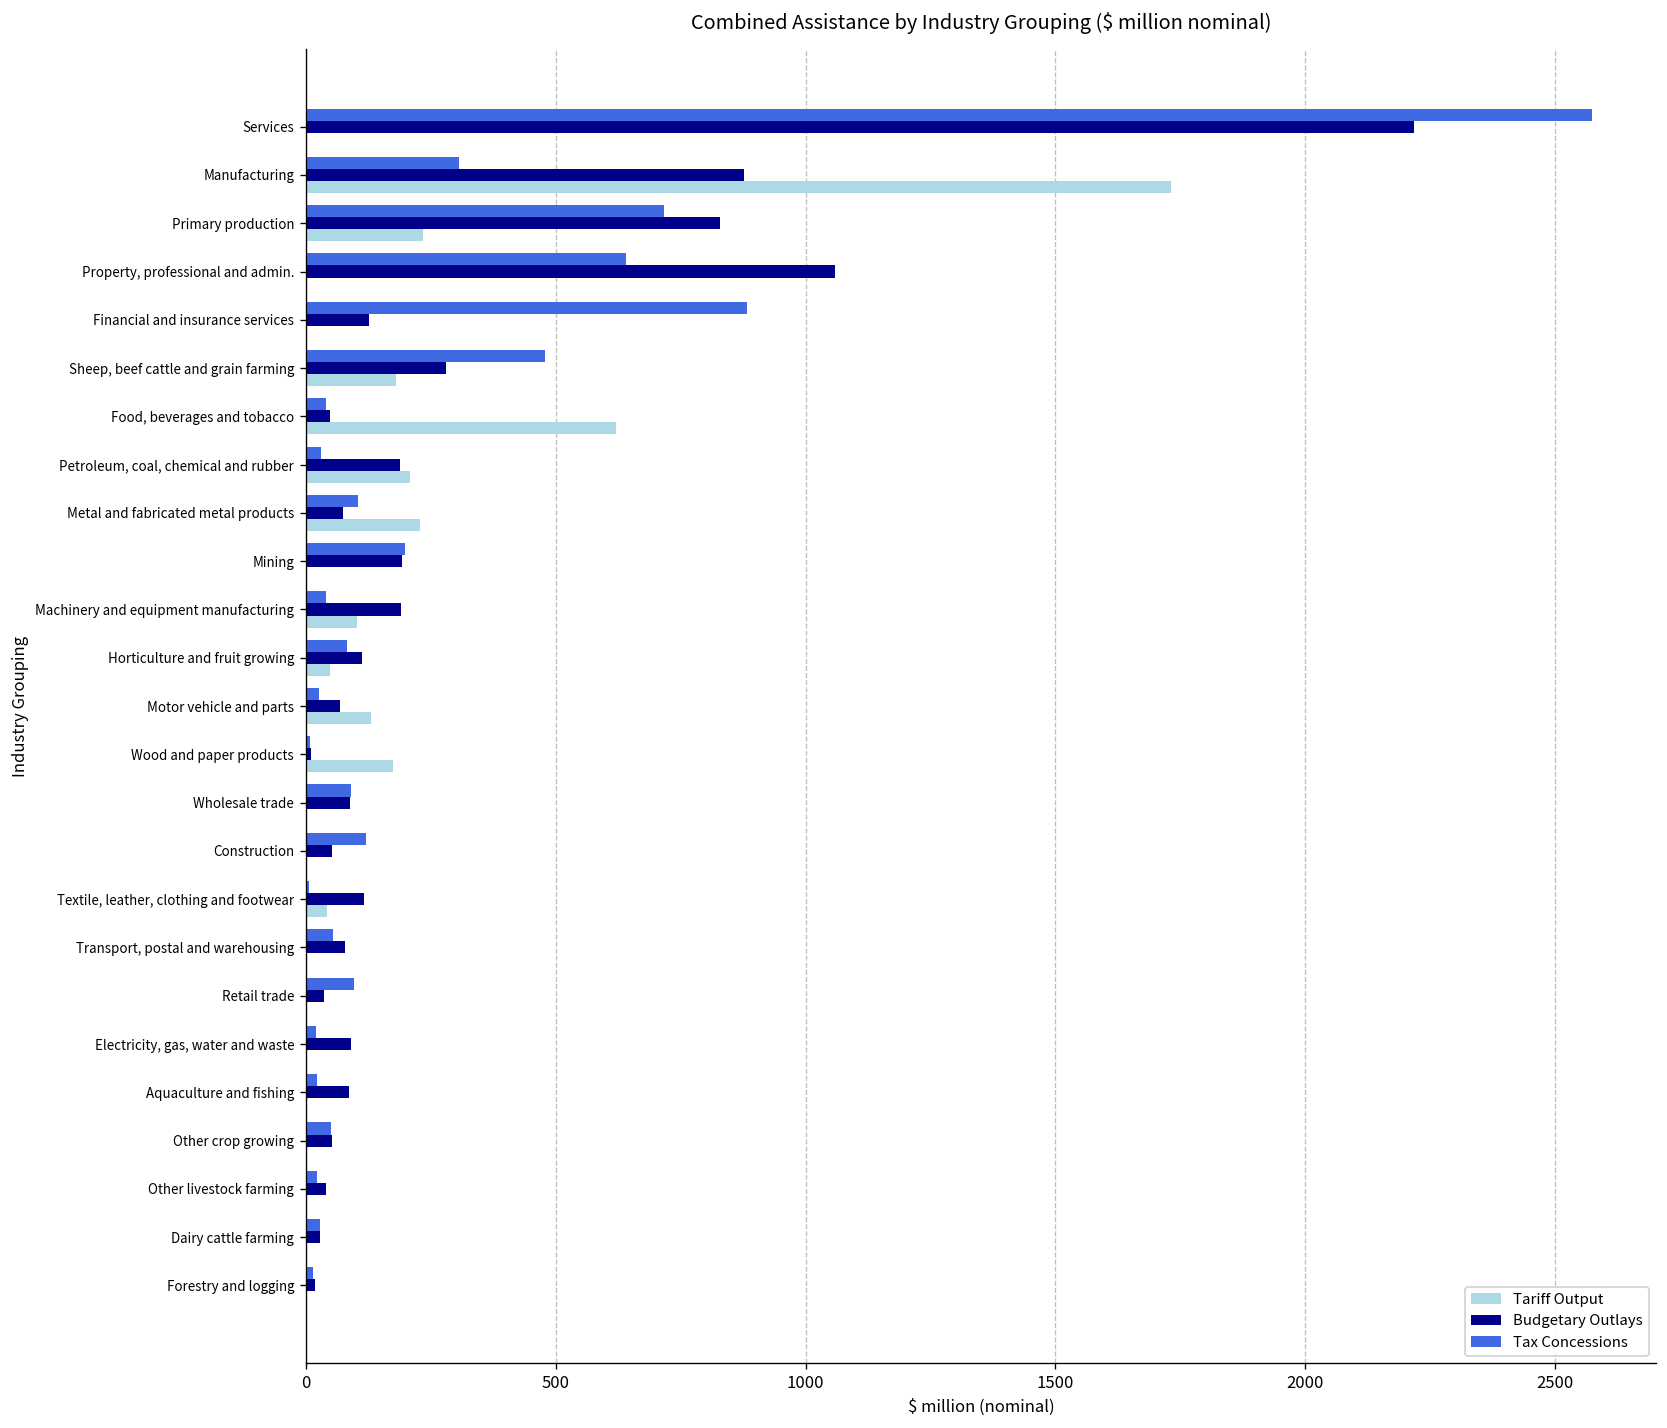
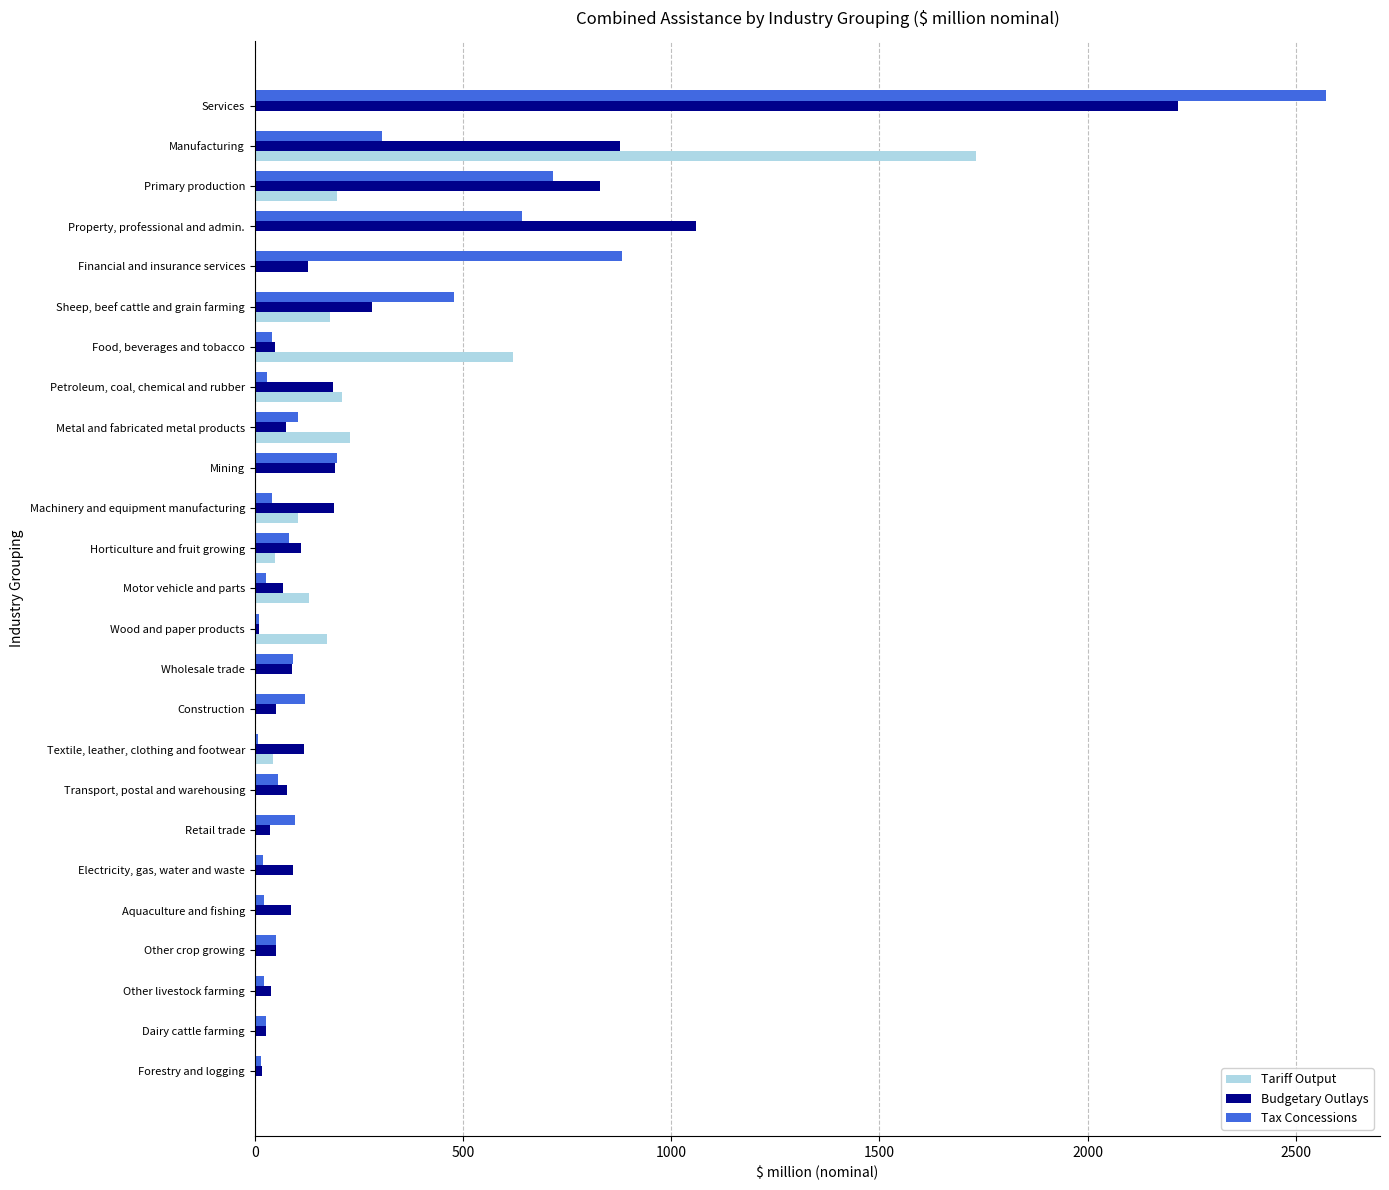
  {
    "Tariff Output": {
      "Services": 0,
      "Manufacturing": 1730,
-     "Primary production": 240,
+     "Primary production": 200,
      "Property, professional and admin.": 0,
      "Financial and insurance services": 0,
      "Sheep, beef cattle and grain farming": 180,
      "Food, beverages and tobacco": 620,
      "Petroleum, coal, chemical and rubber": 210,
      "Metal and fabricated metal products": 230,
      "Machinery and equipment manufacturing": 100,
      "Horticulture and fruit growing": 50,
      "Motor vehicle and parts": 130,
      "Wood and paper products": 170,
      "Wholesale trade": 0,
      "Construction": 0,
      "Textile, leather, clothing and footwear": 40,
      "Transport, postal and warehousing": 0,
      "Retail trade": 0,
      "Electricity, gas, water and waste": 0,
      "Other livestock farming": 0,
      "Dairy cattle farming": 0
    },
    "Budgetary Outlays": {
      "Services": 2220,
      "Manufacturing": 880,
      "Primary production": 830,
      "Property, professional and admin.": 1060,
      "Financial and insurance services": 130,
      "Sheep, beef cattle and grain farming": 280,
      "Food, beverages and tobacco": 50,
      "Petroleum, coal, chemical and rubber": 190,
      "Metal and fabricated metal products": 80,
      "Mining": 190,
      "Machinery and equipment manufacturing": 190,
      "Horticulture and fruit growing": 110,
      "Motor vehicle and parts": 70,
      "Wood and paper products": 10,
      "Wholesale trade": 90,
      "Construction": 50,
      "Textile, leather, clothing and footwear": 120,
      "Transport, postal and warehousing": 80,
      "Retail trade": 40,
      "Electricity, gas, water and waste": 90,
      "Aquaculture and fishing": 90,
      "Other crop growing": 50,
      "Other livestock farming": 40,
      "Dairy cattle farming": 30,
      "Forestry and logging": 20
    },
    "Tax Concessions": {
      "Services": 2570,
      "Manufacturing": 310,
      "Primary production": 720,
      "Property, professional and admin.": 640,
      "Financial and insurance services": 880,
      "Sheep, beef cattle and grain farming": 480,
      "Food, beverages and tobacco": 40,
      "Petroleum, coal, chemical and rubber": 30,
      "Metal and fabricated metal products": 100,
      "Mining": 200,
      "Machinery and equipment manufacturing": 40,
      "Horticulture and fruit growing": 80,
      "Motor vehicle and parts": 30,
      "Wood and paper products": 10,
      "Wholesale trade": 90,
      "Construction": 120,
      "Textile, leather, clothing and footwear": 10,
      "Transport, postal and warehousing": 60,
      "Retail trade": 100,
      "Electricity, gas, water and waste": 20,
      "Aquaculture and fishing": 20,
      "Other crop growing": 50,
      "Other livestock farming": 20,
      "Dairy cattle farming": 30,
      "Forestry and logging": 10
    }
  }
